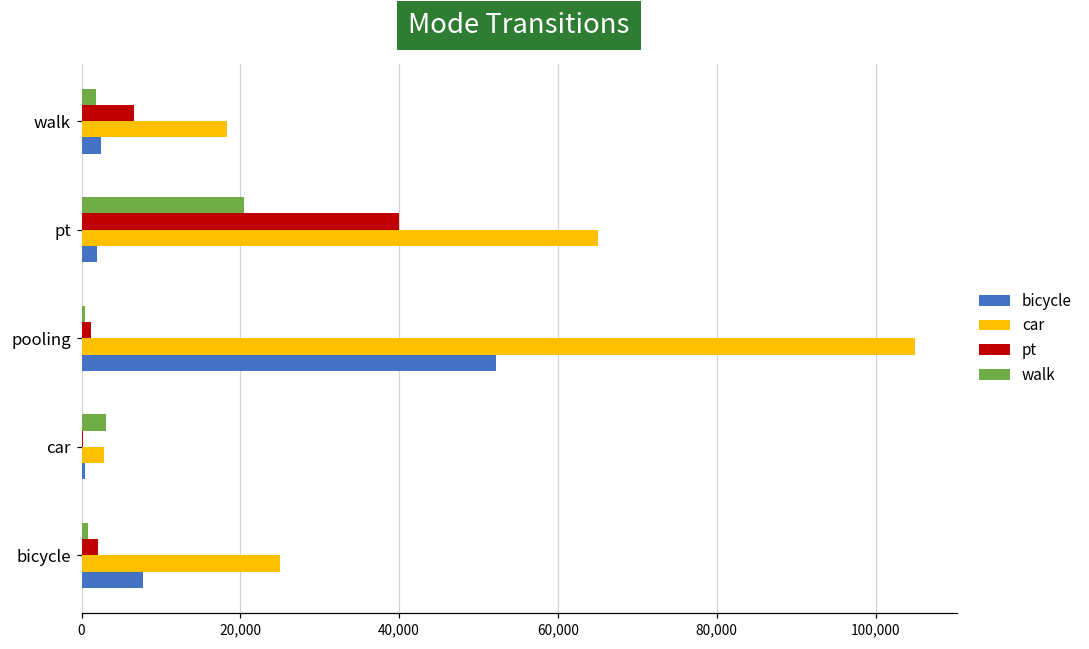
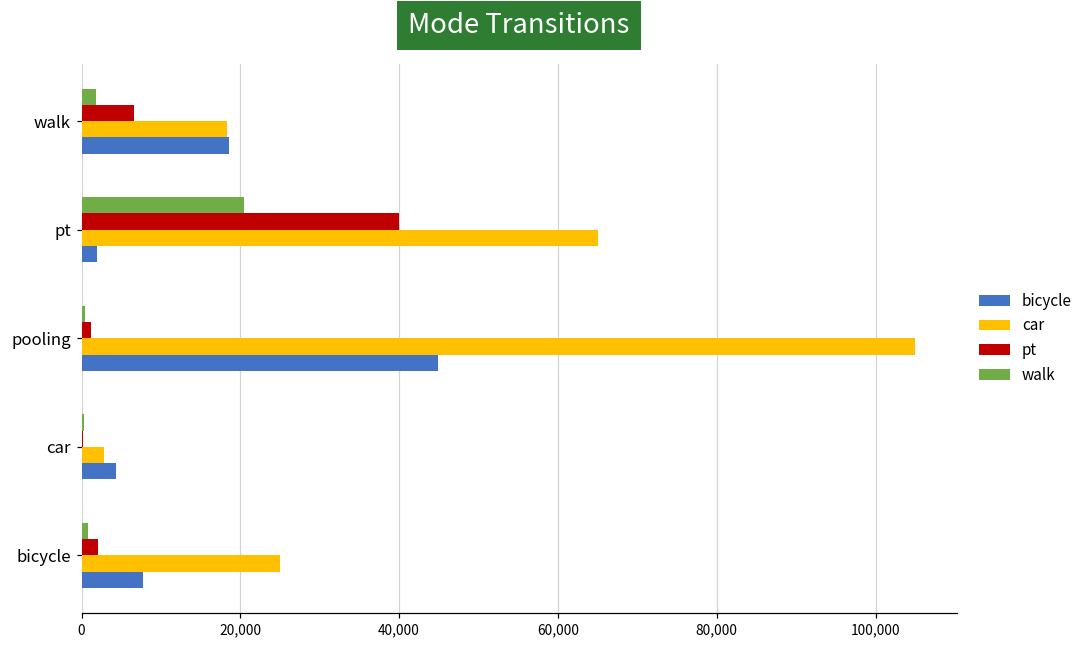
  {
    "bicycle": {
-     "walk": "2,000",
+     "walk": "19,000",
      "pt": "2,000",
-     "pooling": "52,000",
-     "car": "0",
+     "pooling": "45,000",
+     "car": "4,000",
      "bicycle": "8,000"
    },
    "car": {
      "walk": "18,000",
      "pt": "65,000",
      "pooling": "105,000",
      "car": "3,000",
      "bicycle": "25,000"
    },
    "pt": {
      "walk": "7,000",
      "pt": "40,000",
      "pooling": "1,000",
      "bicycle": "2,000"
    },
    "walk": {
      "walk": "2,000",
      "pt": "20,000",
      "pooling": "0",
-     "car": "3,000",
+     "car": "0",
      "bicycle": "1,000"
    }
  }
